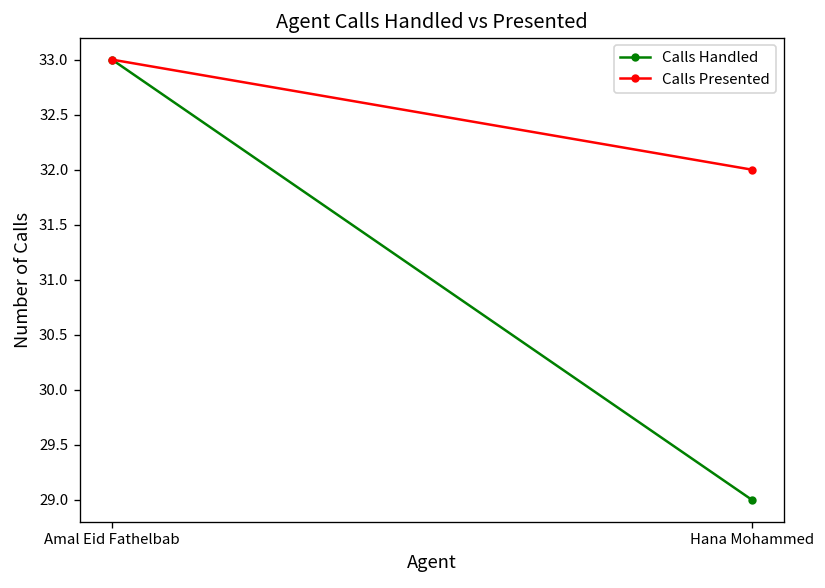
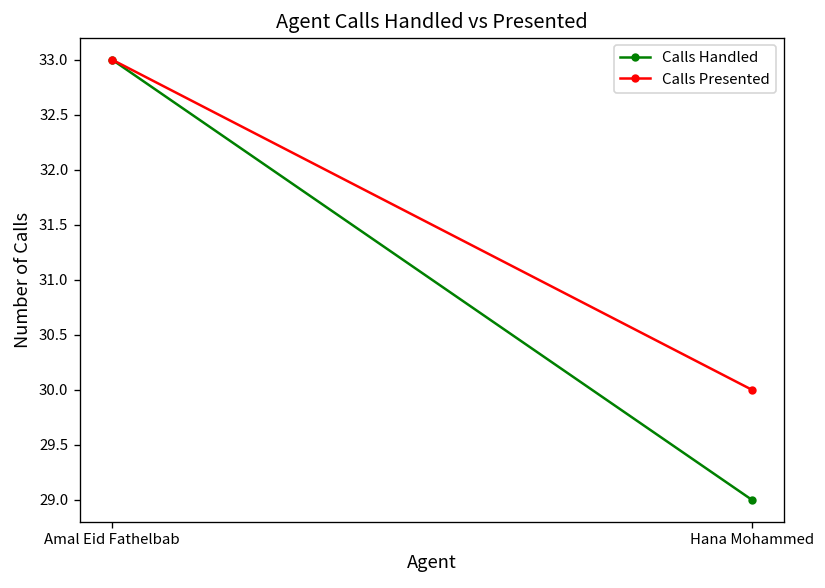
  {
    "Calls Handled": {
      "Hana Mohammed": 29
    },
    "Calls Presented": {
-     "Hana Mohammed": 32
+     "Hana Mohammed": 30
    }
  }
